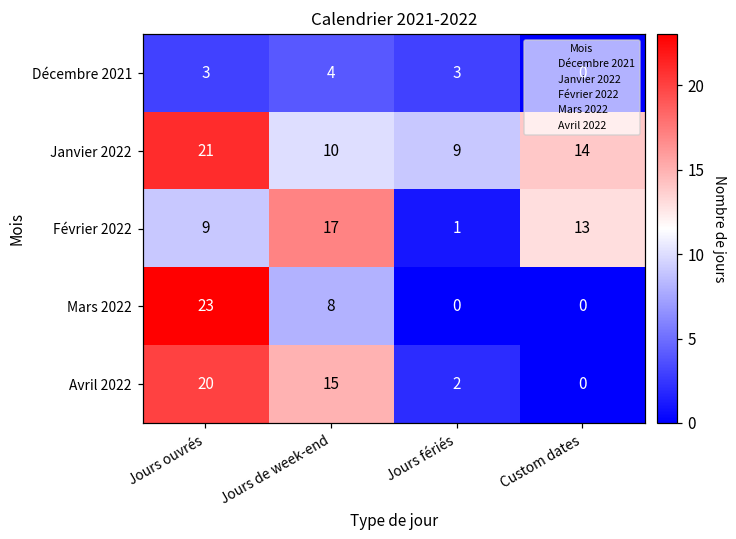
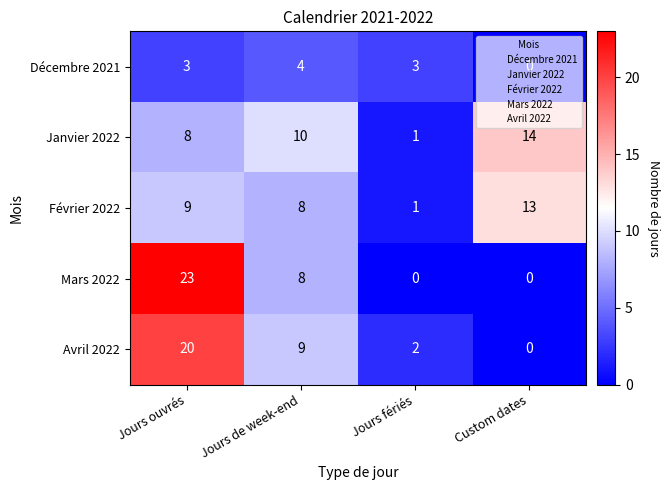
  {
    "Décembre 2021": {
      "Jours ouvrés": 3,
      "Jours de week-end": 4,
      "Jours fériés": 3
    },
    "Janvier 2022": {
-     "Jours ouvrés": 21,
+     "Jours ouvrés": 8,
      "Jours de week-end": 10,
-     "Jours fériés": 9,
+     "Jours fériés": 1,
      "Custom dates": 14
    },
    "Février 2022": {
      "Jours ouvrés": 9,
-     "Jours de week-end": 17,
+     "Jours de week-end": 8,
      "Jours fériés": 1,
      "Custom dates": 13
    },
    "Mars 2022": {
      "Jours ouvrés": 23,
      "Jours de week-end": 8,
      "Jours fériés": 0,
      "Custom dates": 0
    },
    "Avril 2022": {
      "Jours ouvrés": 20,
-     "Jours de week-end": 15,
+     "Jours de week-end": 9,
      "Jours fériés": 2,
      "Custom dates": 0
    }
  }
